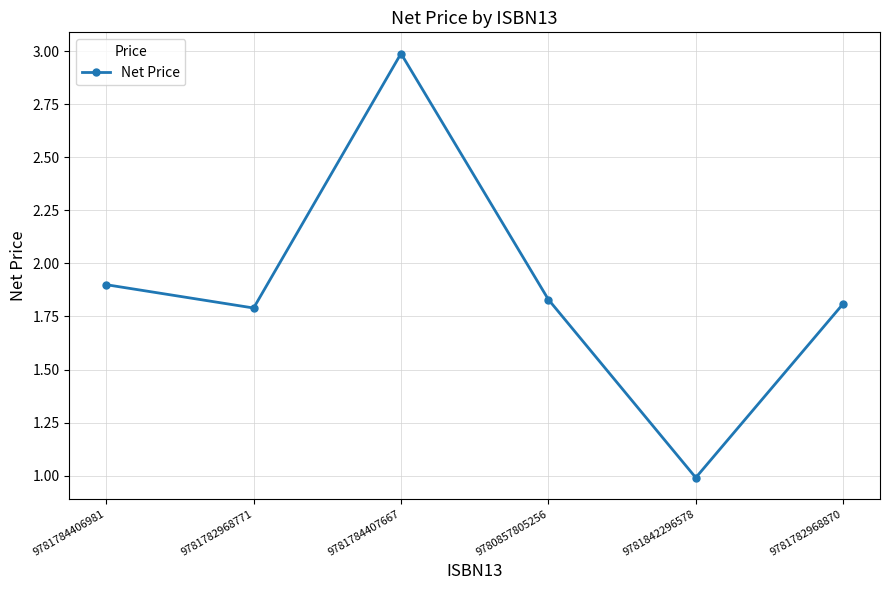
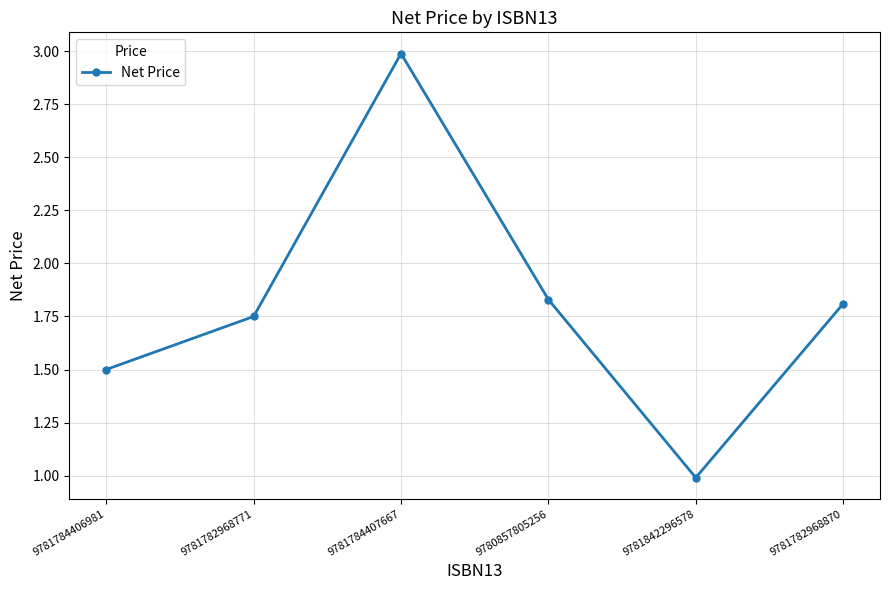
  {
-   "9781784406981": 1.9,
-   "9781782968771": 1.79,
+   "9781784406981": 1.5,
+   "9781782968771": 1.75,
    "9781784407667": 2.99,
    "9780857805256": 1.83,
    "9781842296578": 0.99,
    "9781782968870": 1.81
  }
